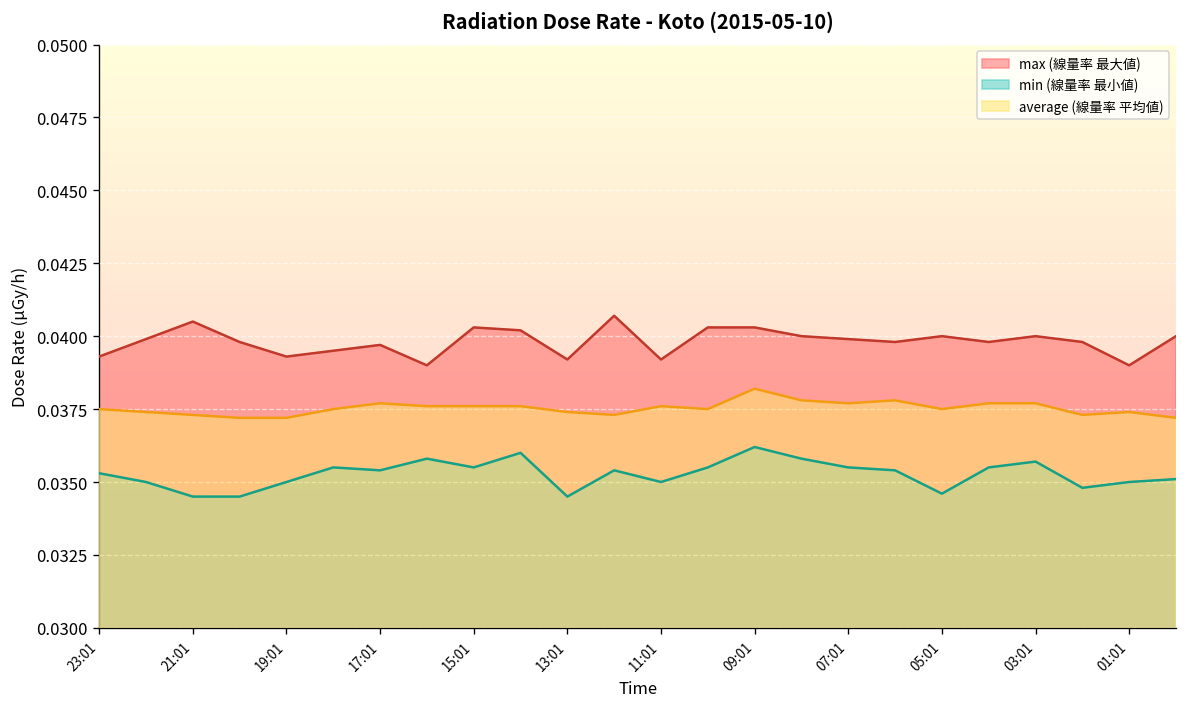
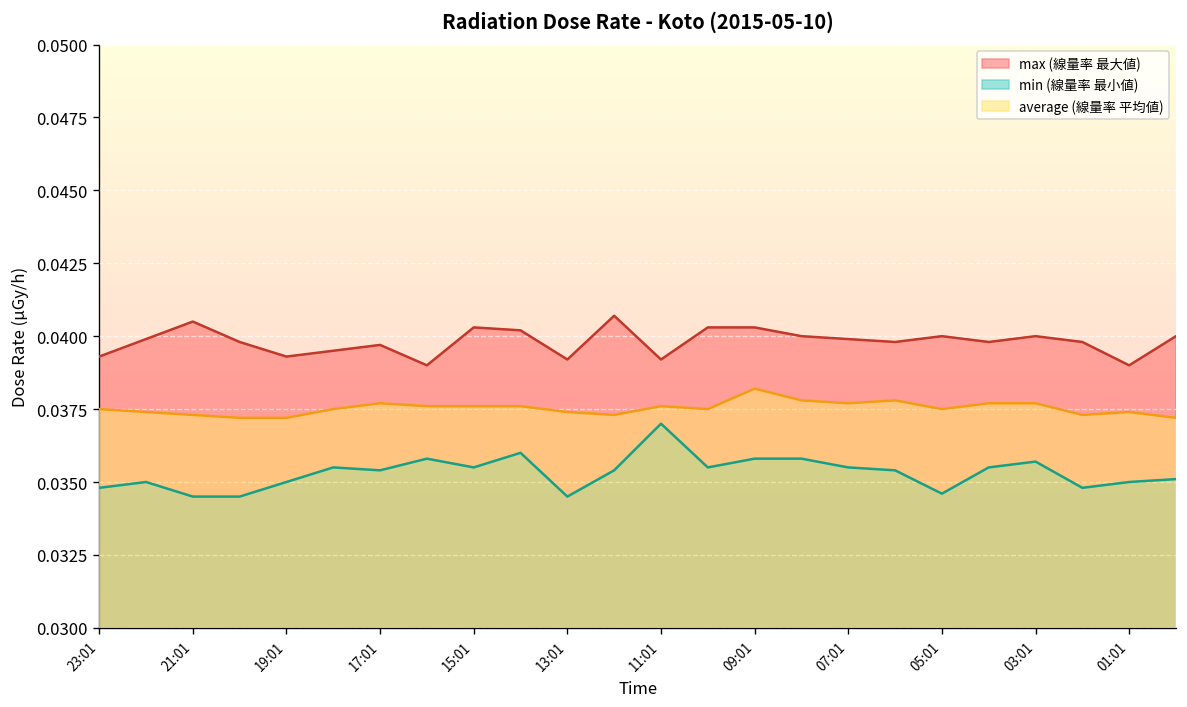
  {
    "max (線量率 最大値)": {
      "23:01": 0.0393,
      "21:01": 0.0405,
      "19:01": 0.0393,
      "17:01": 0.0397,
      "15:01": 0.0403,
      "13:01": 0.0392,
      "11:01": 0.0392,
      "09:01": 0.0403,
      "07:01": 0.0399,
      "05:01": 0.0400,
      "03:01": 0.0400,
      "01:01": 0.0390
    },
    "min (線量率 最小値)": {
-     "23:01": 0.0353,
+     "23:01": 0.0348,
      "21:01": 0.0345,
      "19:01": 0.0350,
      "17:01": 0.0354,
      "15:01": 0.0355,
      "13:01": 0.0345,
-     "11:01": 0.035,
-     "09:01": 0.0362,
+     "11:01": 0.037,
+     "09:01": 0.0358,
      "07:01": 0.0355,
      "05:01": 0.0346,
      "03:01": 0.0357,
      "01:01": 0.0350
    },
    "average (線量率 平均値)": {
      "23:01": 0.0375,
      "21:01": 0.0373,
      "19:01": 0.0372,
      "17:01": 0.0377,
      "15:01": 0.0376,
      "13:01": 0.0374,
      "11:01": 0.0376,
      "09:01": 0.0382,
      "07:01": 0.0377,
      "05:01": 0.0375,
      "03:01": 0.0377,
      "01:01": 0.0374
    }
  }
